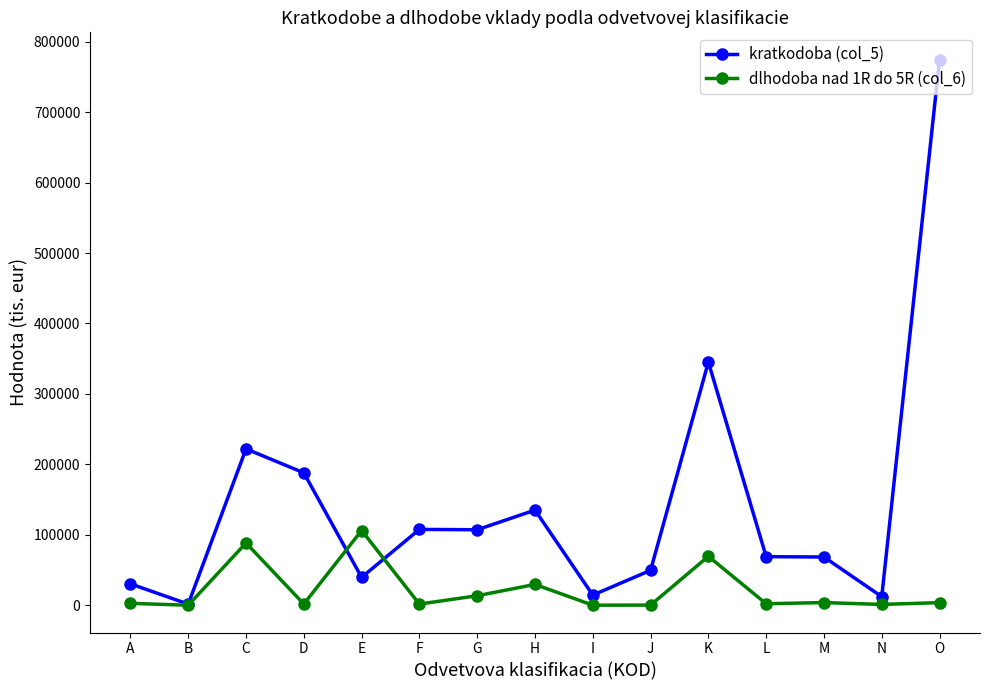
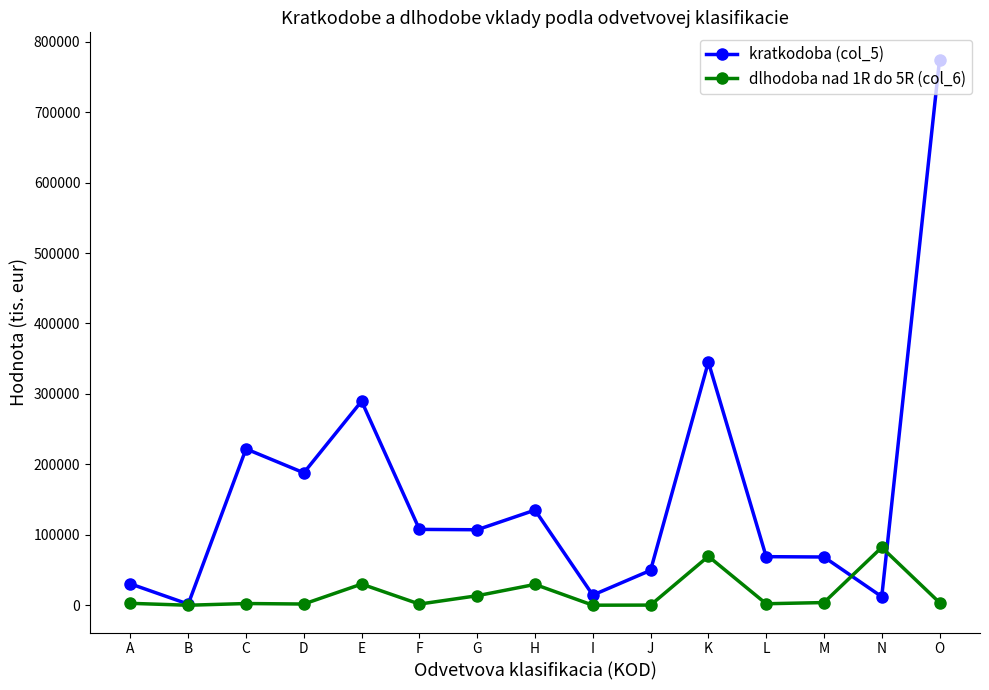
  {
    "kratkodoba (col_5)": {
      "A": 30000,
      "C": 220000,
      "D": 190000,
-     "E": 40000,
+     "E": 290000,
      "F": 110000,
      "G": 110000,
      "H": 140000,
      "I": 10000,
      "J": 50000,
      "K": 350000,
      "L": 70000,
      "M": 70000,
      "N": 10000
    },
    "dlhodoba nad 1R do 5R (col_6)": {
      "A": 0,
-     "C": 90000,
+     "C": 0,
      "D": 0,
-     "E": 110000,
+     "E": 30000,
      "F": 0,
      "G": 10000,
      "H": 30000,
      "I": 0,
      "J": 0,
      "K": 70000,
      "L": 0,
      "M": 0,
-     "N": 0,
+     "N": 80000,
      "O": 0
    }
  }
